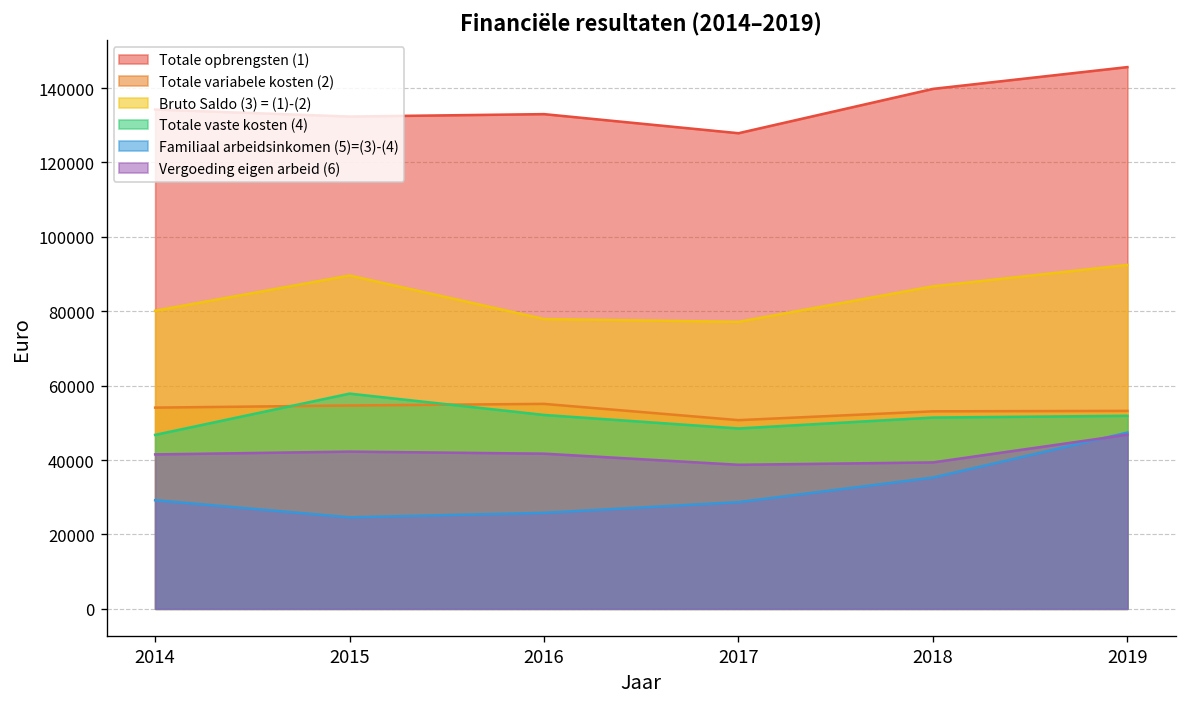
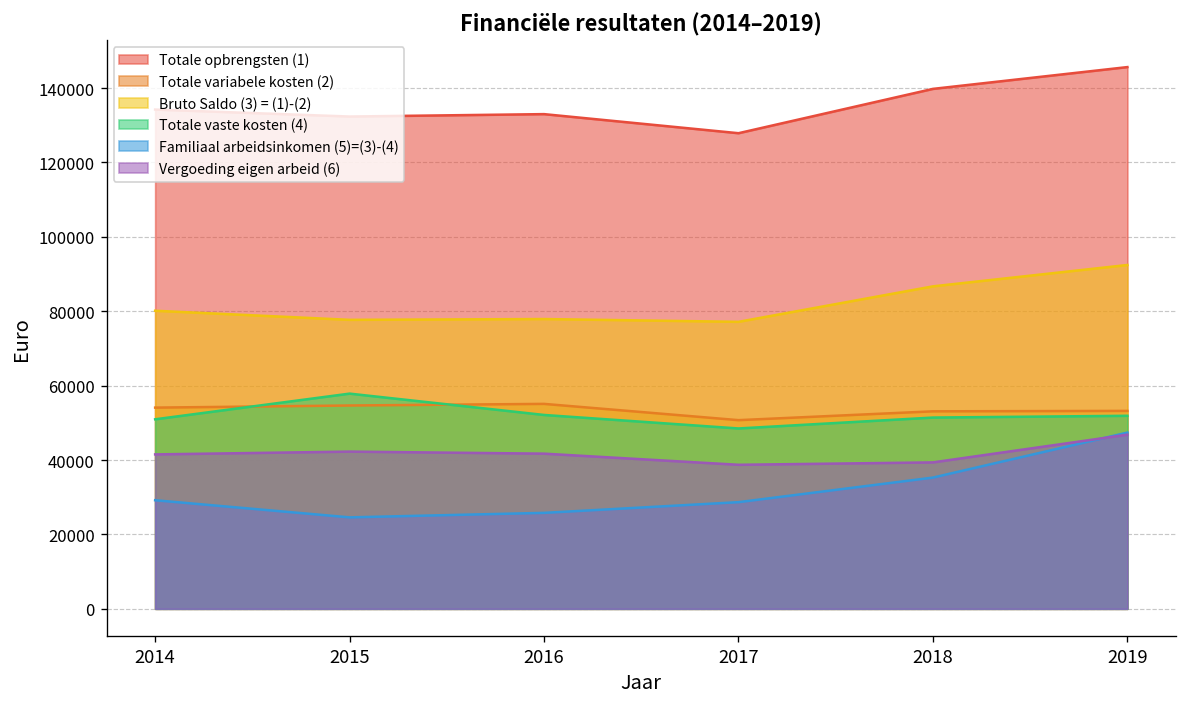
  {
    "Bruto Saldo (3) = (1)-(2)": {
      "2014": 80000,
-     "2015": 90000,
+     "2015": 78000,
      "2016": 78000,
      "2017": 77000,
      "2018": 87000,
      "2019": 92000
    },
    "Totale vaste kosten (4)": {
-     "2014": 47000,
+     "2014": 51000,
      "2015": 58000,
      "2016": 52000,
      "2017": 48000,
      "2018": 51000,
      "2019": 52000
    },
    "Familiaal arbeidsinkomen (5)=(3)-(4)": {
      "2014": 29000,
      "2015": 25000,
      "2016": 26000,
      "2017": 29000,
      "2018": 35000
    },
    "Vergoeding eigen arbeid (6)": {
      "2014": 42000,
      "2015": 42000,
      "2016": 42000,
      "2017": 39000,
      "2018": 39000
    }
  }
